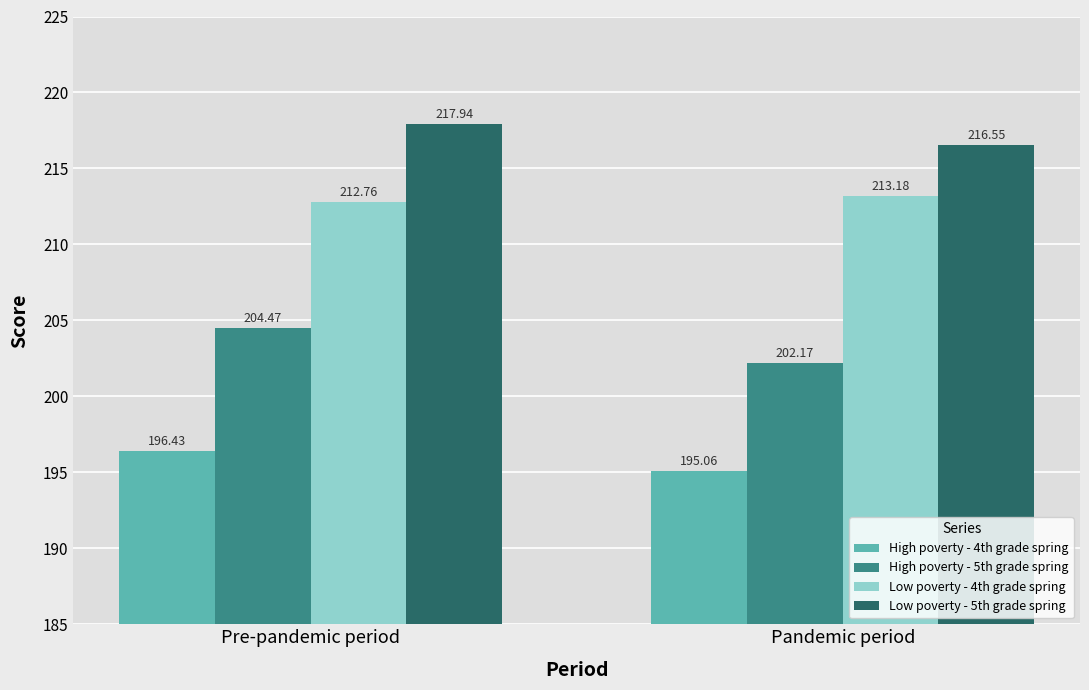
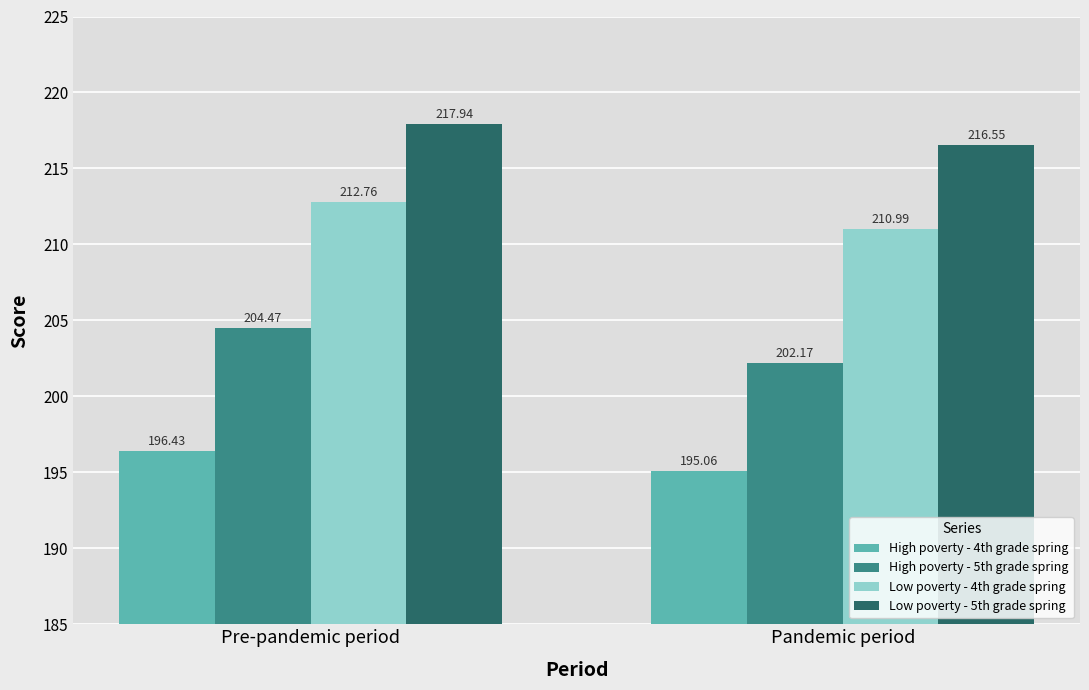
  {
    "High poverty - 4th grade spring": {
      "Pre-pandemic period": 196.43,
      "Pandemic period": 195.06
    },
    "Low poverty - 4th grade spring": {
      "Pre-pandemic period": 212.76,
-     "Pandemic period": 213.18
+     "Pandemic period": 210.99
    }
  }
